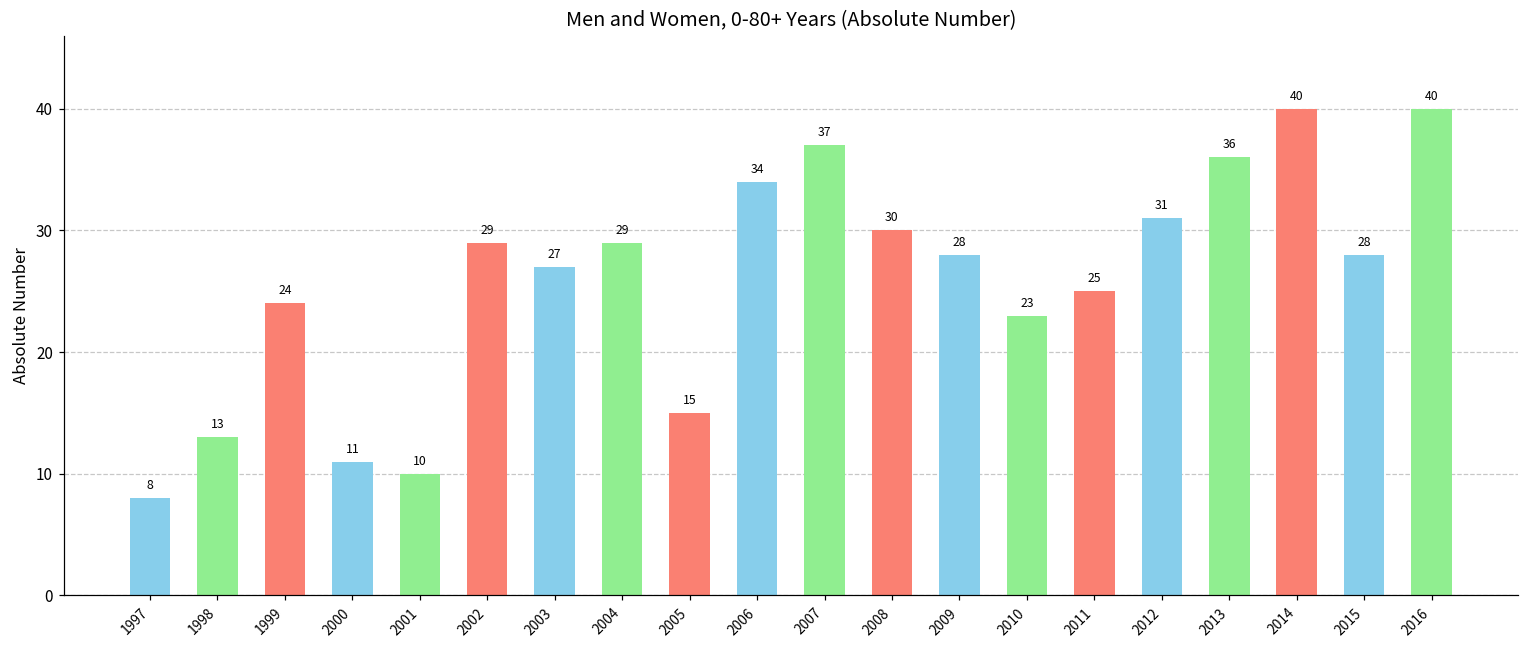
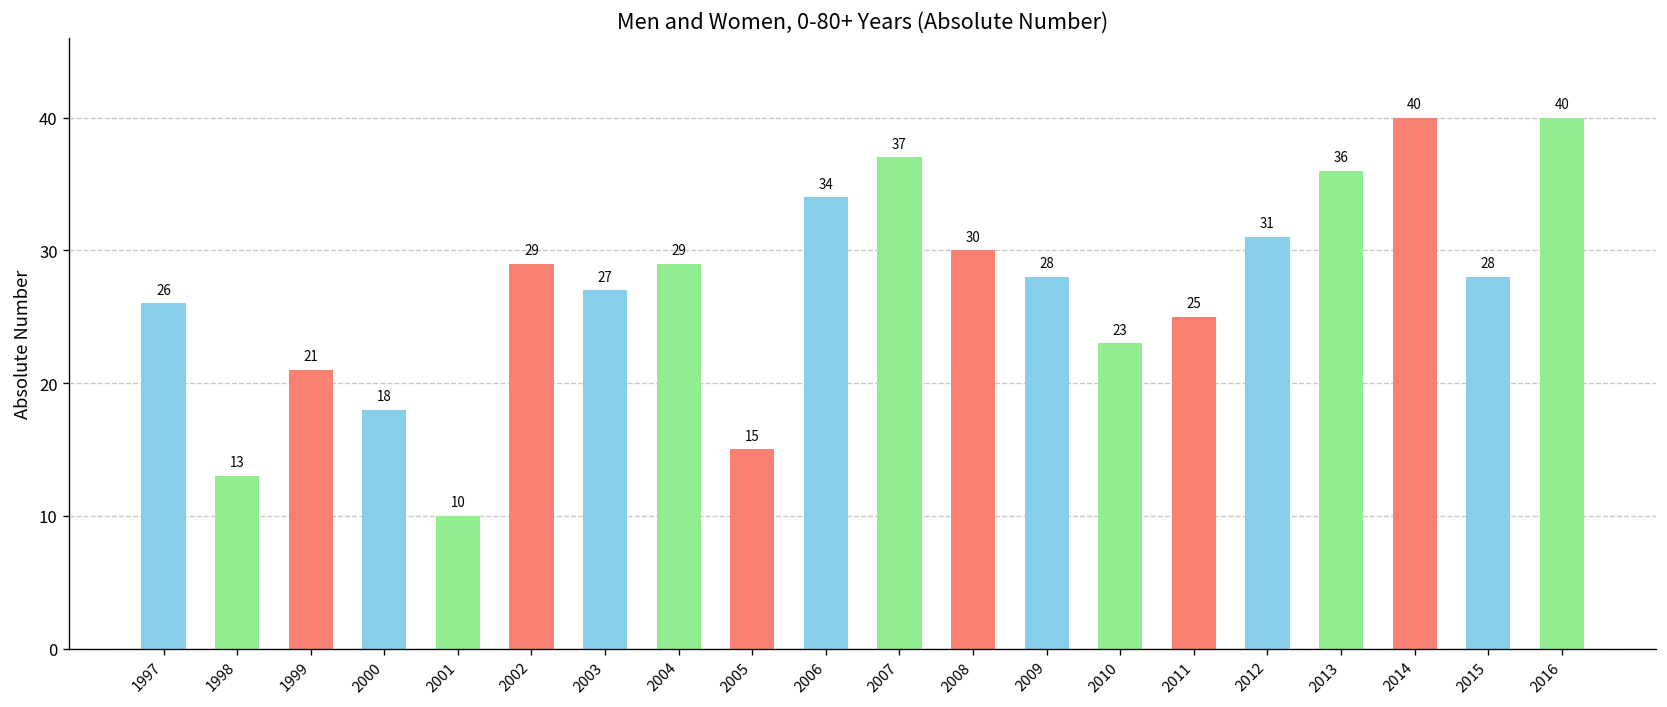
  {
-   "1997": 8,
+   "1997": 26,
    "1998": 13,
-   "1999": 24,
-   "2000": 11,
+   "1999": 21,
+   "2000": 18,
    "2001": 10,
    "2002": 29,
    "2003": 27,
    "2004": 29,
    "2005": 15,
    "2006": 34,
    "2007": 37,
    "2008": 30,
    "2009": 28,
    "2010": 23,
    "2011": 25,
    "2012": 31,
    "2013": 36,
    "2014": 40,
    "2015": 28,
    "2016": 40
  }
